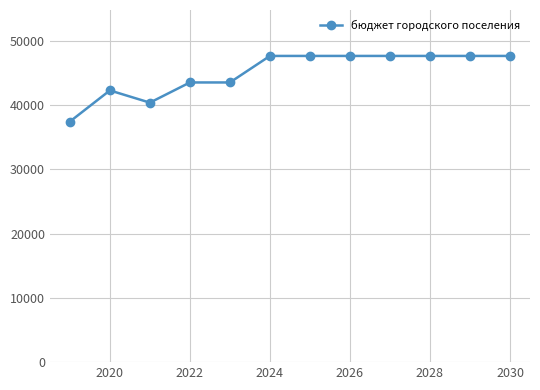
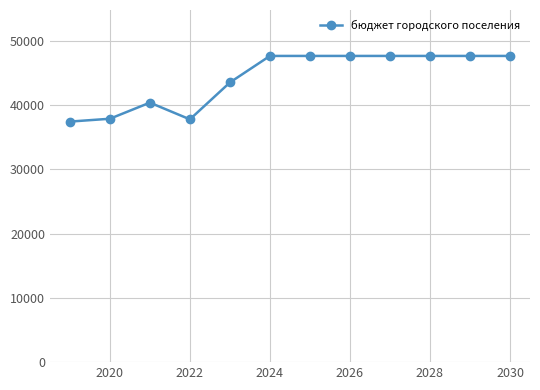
  {
-   "2020": 42000,
-   "2022": 43000,
+   "2020": 38000,
+   "2022": 38000,
    "2024": 48000,
    "2026": 48000,
    "2028": 48000,
    "2030": 48000
  }
